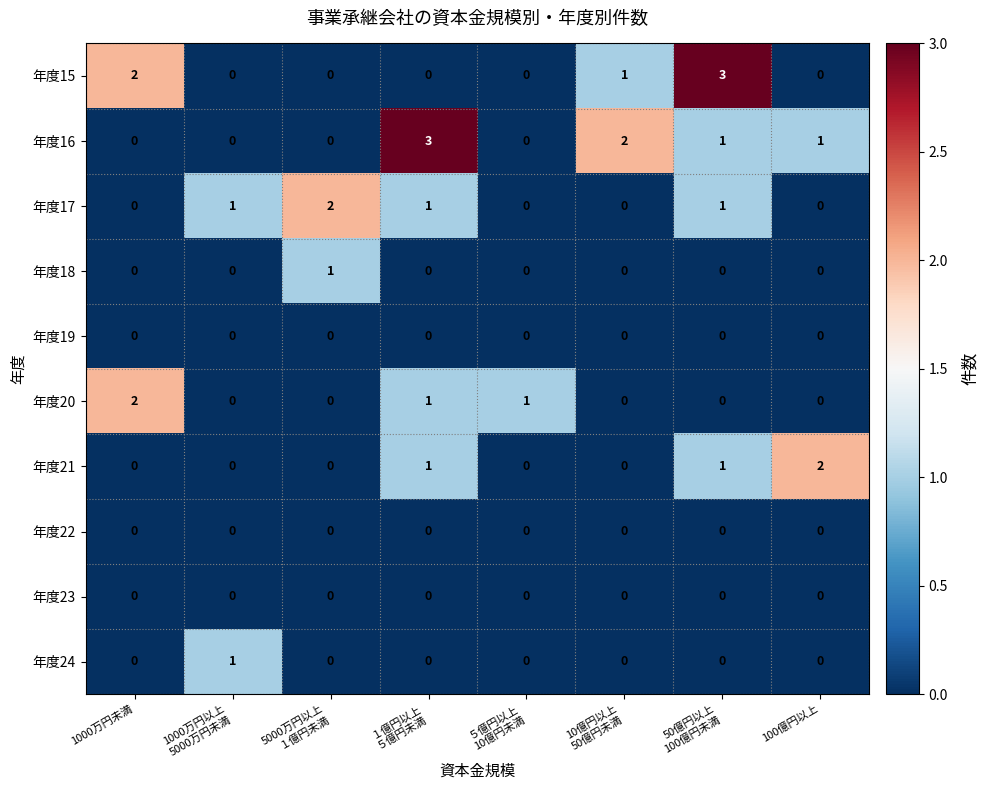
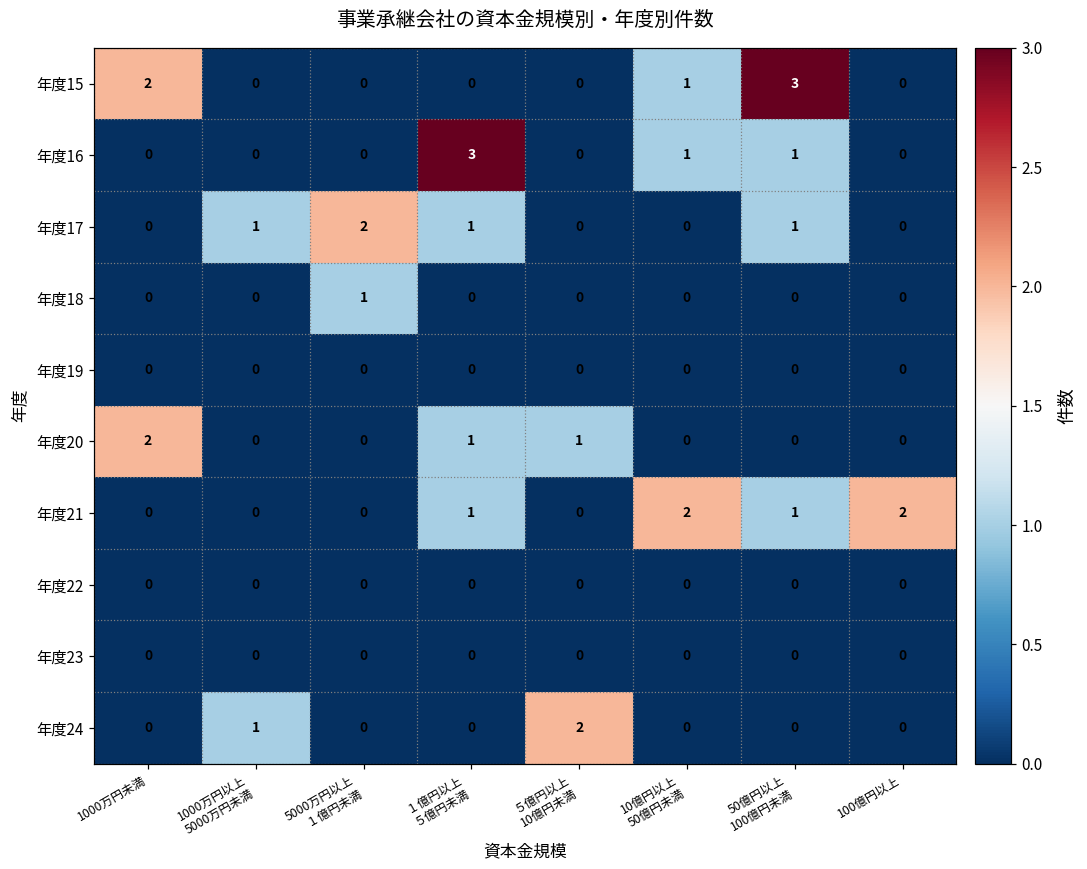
  {
    "年度15": {
      "1000万円未満": 2,
      "1000万円以上 5000万円未満": 0,
      "5000万円以上 １億円未満": 0,
      "１億円以上 ５億円未満": 0,
      "５億円以上 10億円未満": 0,
      "10億円以上 50億円未満": 1,
      "50億円以上 100億円未満": 3,
      "100億円以上": 0
    },
    "年度16": {
      "1000万円未満": 0,
      "1000万円以上 5000万円未満": 0,
      "5000万円以上 １億円未満": 0,
      "１億円以上 ５億円未満": 3,
      "５億円以上 10億円未満": 0,
-     "10億円以上 50億円未満": 2,
+     "10億円以上 50億円未満": 1,
      "50億円以上 100億円未満": 1,
-     "100億円以上": 1
+     "100億円以上": 0
    },
    "年度17": {
      "1000万円未満": 0,
      "1000万円以上 5000万円未満": 1,
      "5000万円以上 １億円未満": 2,
      "１億円以上 ５億円未満": 1,
      "５億円以上 10億円未満": 0,
      "10億円以上 50億円未満": 0,
      "50億円以上 100億円未満": 1,
      "100億円以上": 0
    },
    "年度18": {
      "1000万円未満": 0,
      "1000万円以上 5000万円未満": 0,
      "5000万円以上 １億円未満": 1,
      "１億円以上 ５億円未満": 0,
      "５億円以上 10億円未満": 0,
      "10億円以上 50億円未満": 0,
      "50億円以上 100億円未満": 0,
      "100億円以上": 0
    },
    "年度19": {
      "1000万円未満": 0,
      "1000万円以上 5000万円未満": 0,
      "5000万円以上 １億円未満": 0,
      "１億円以上 ５億円未満": 0,
      "５億円以上 10億円未満": 0,
      "10億円以上 50億円未満": 0,
      "50億円以上 100億円未満": 0,
      "100億円以上": 0
    },
    "年度20": {
      "1000万円未満": 2,
      "1000万円以上 5000万円未満": 0,
      "5000万円以上 １億円未満": 0,
      "１億円以上 ５億円未満": 1,
      "５億円以上 10億円未満": 1,
      "10億円以上 50億円未満": 0,
      "50億円以上 100億円未満": 0,
      "100億円以上": 0
    },
    "年度21": {
      "1000万円未満": 0,
      "1000万円以上 5000万円未満": 0,
      "5000万円以上 １億円未満": 0,
      "１億円以上 ５億円未満": 1,
      "５億円以上 10億円未満": 0,
-     "10億円以上 50億円未満": 0,
+     "10億円以上 50億円未満": 2,
      "50億円以上 100億円未満": 1,
      "100億円以上": 2
    },
    "年度22": {
      "1000万円未満": 0,
      "1000万円以上 5000万円未満": 0,
      "5000万円以上 １億円未満": 0,
      "１億円以上 ５億円未満": 0,
      "５億円以上 10億円未満": 0,
      "10億円以上 50億円未満": 0,
      "50億円以上 100億円未満": 0,
      "100億円以上": 0
    },
    "年度23": {
      "1000万円未満": 0,
      "1000万円以上 5000万円未満": 0,
      "5000万円以上 １億円未満": 0,
      "１億円以上 ５億円未満": 0,
      "５億円以上 10億円未満": 0,
      "10億円以上 50億円未満": 0,
      "50億円以上 100億円未満": 0,
      "100億円以上": 0
    },
    "年度24": {
      "1000万円未満": 0,
      "1000万円以上 5000万円未満": 1,
      "5000万円以上 １億円未満": 0,
      "１億円以上 ５億円未満": 0,
-     "５億円以上 10億円未満": 0,
+     "５億円以上 10億円未満": 2,
      "10億円以上 50億円未満": 0,
      "50億円以上 100億円未満": 0,
      "100億円以上": 0
    }
  }
